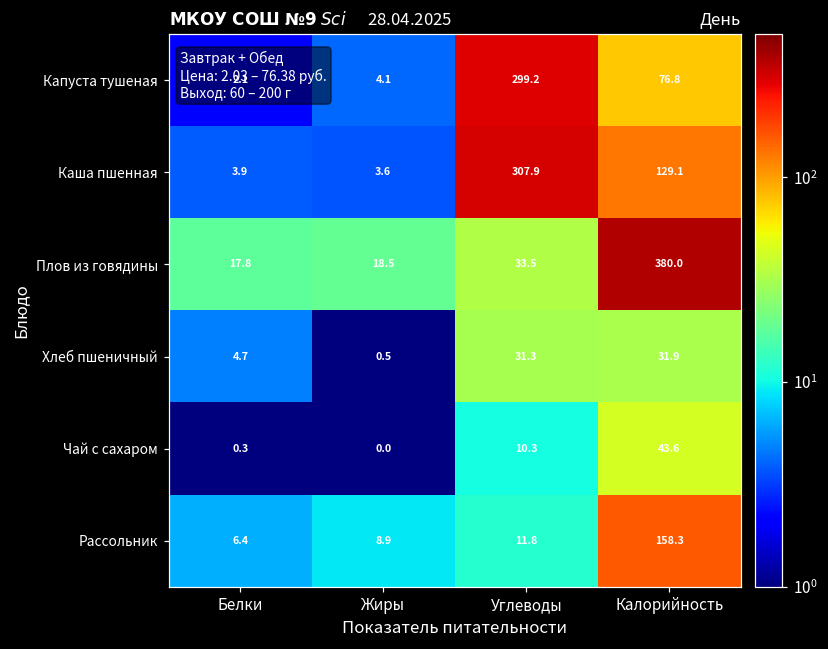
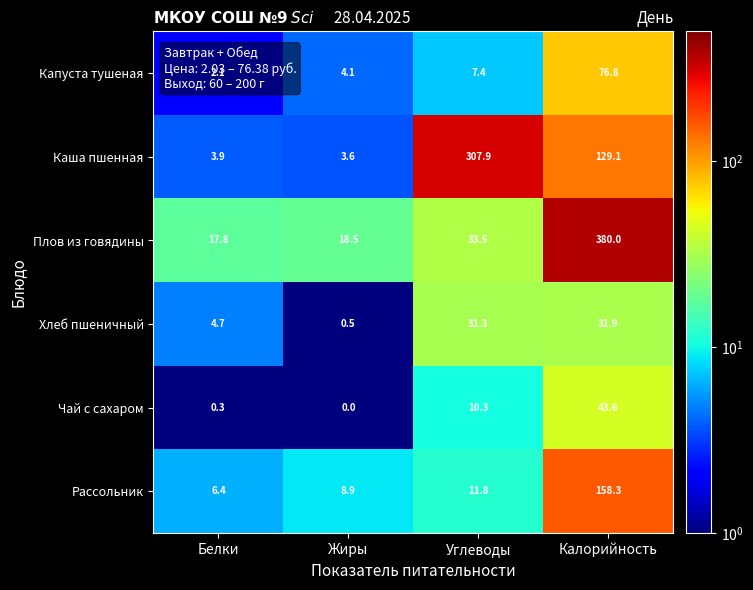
  {
    "Капуста тушеная": {
      "Жиры": 4.1,
-     "Углеводы": 299.2,
+     "Углеводы": 7.4,
      "Калорийность": 76.8
    },
    "Каша пшенная": {
      "Белки": 3.9,
      "Жиры": 3.6,
      "Углеводы": 307.9,
      "Калорийность": 129.1
    },
    "Плов из говядины": {
      "Белки": 17.8,
      "Жиры": 18.5,
      "Углеводы": 33.5,
      "Калорийность": 380.0
    },
    "Хлеб пшеничный": {
      "Белки": 4.7,
      "Жиры": 0.5,
      "Углеводы": 31.3,
      "Калорийность": 31.9
    },
    "Чай с сахаром": {
      "Белки": 0.3,
      "Жиры": 0.0,
      "Углеводы": 10.3,
      "Калорийность": 43.6
    },
    "Рассольник": {
      "Белки": 6.4,
      "Жиры": 8.9,
      "Углеводы": 11.8,
      "Калорийность": 158.3
    }
  }
